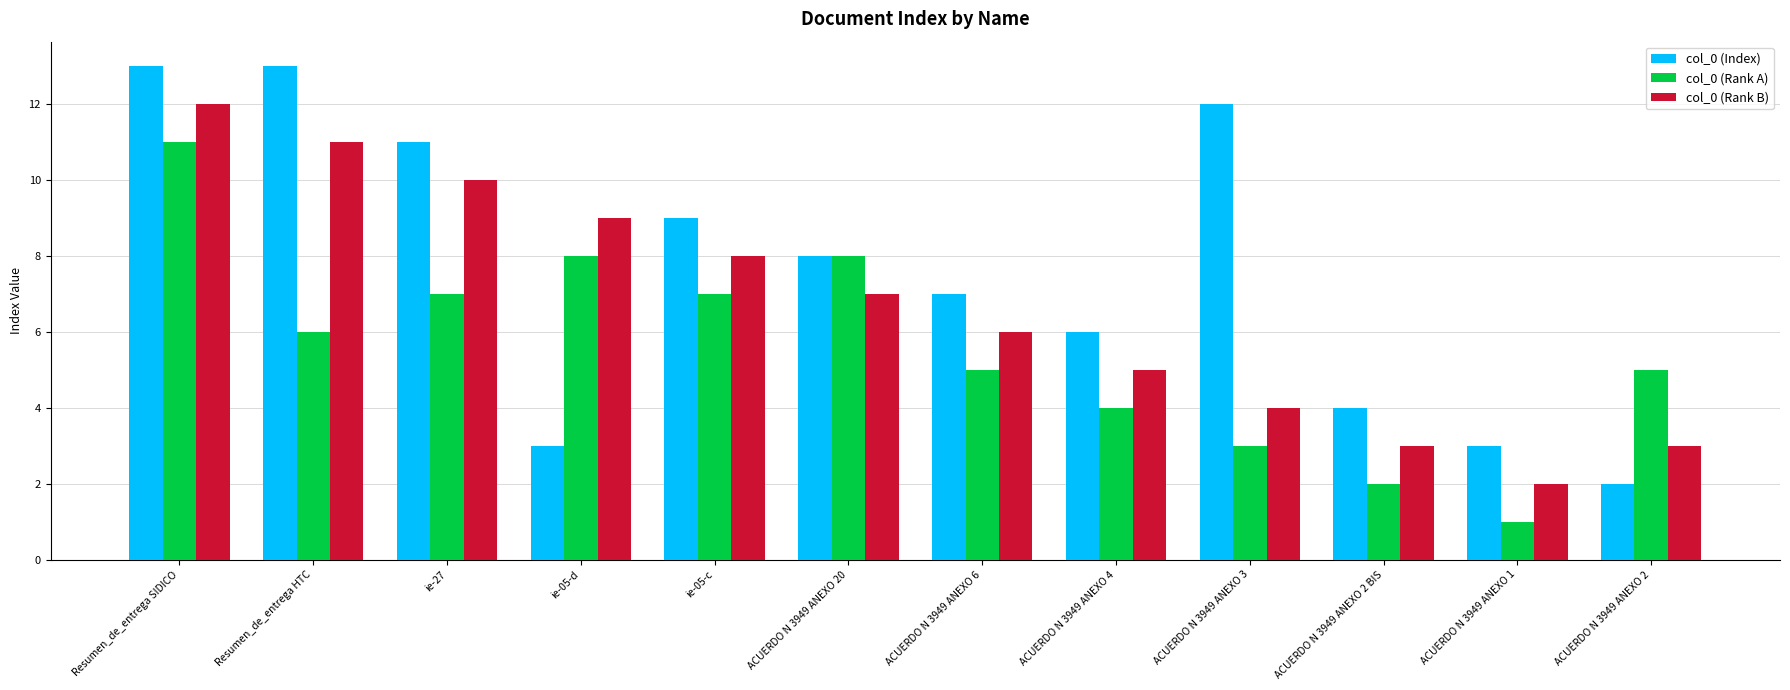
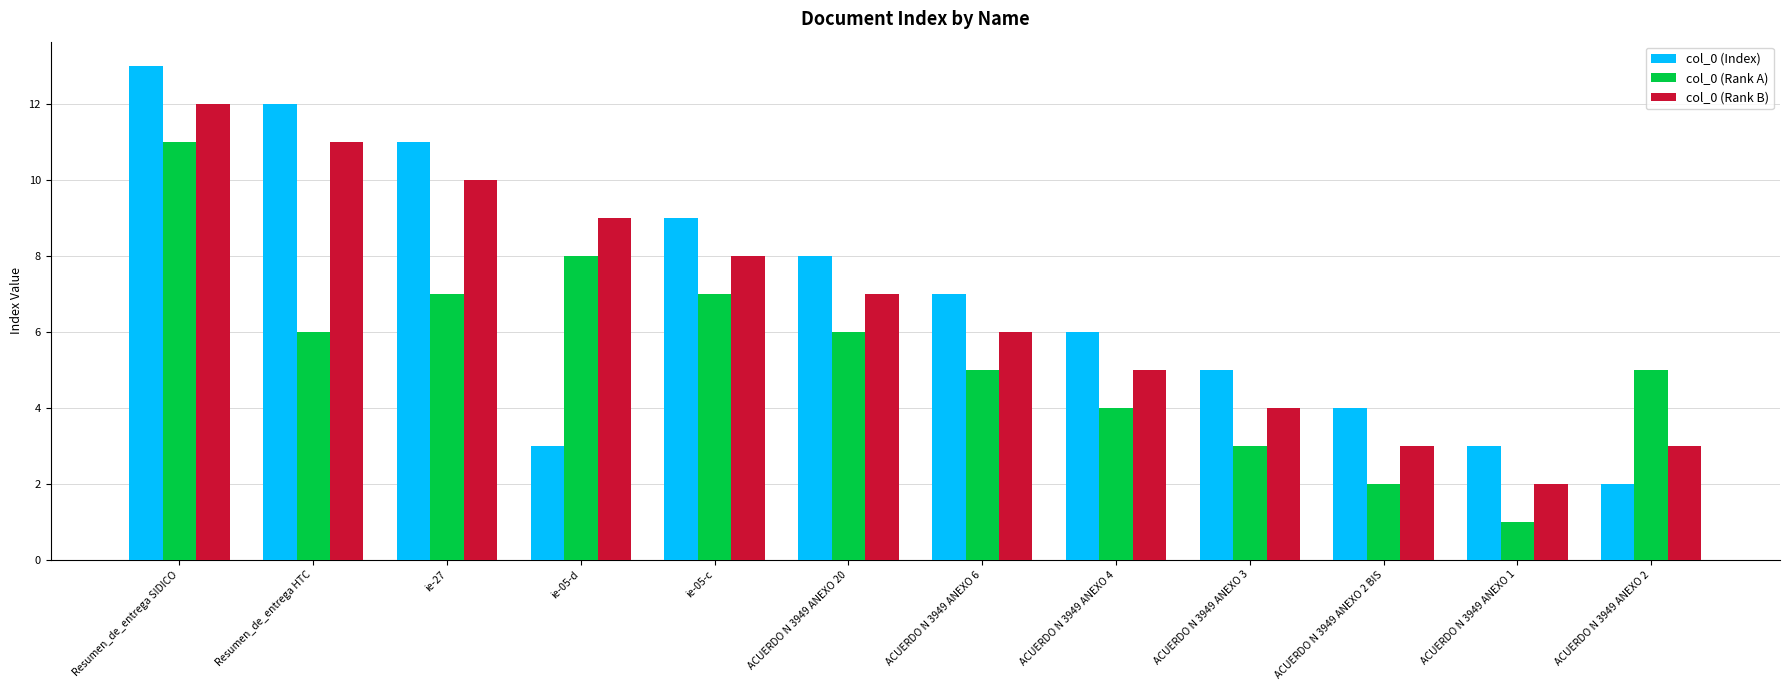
  {
    "col_0 (Index)": {
      "Resumen_de_entrega SIDICO": 13,
-     "Resumen_de_entrega HTC": 13,
+     "Resumen_de_entrega HTC": 12,
      "ie-27": 11,
      "ie-05-d": 3,
      "ie-05-c": 9,
      "ACUERDO N 3949 ANEXO 20": 8,
      "ACUERDO N 3949 ANEXO 6": 7,
      "ACUERDO N 3949 ANEXO 4": 6,
-     "ACUERDO N 3949 ANEXO 3": 12,
+     "ACUERDO N 3949 ANEXO 3": 5,
      "ACUERDO N 3949 ANEXO 2 BIS": 4,
      "ACUERDO N 3949 ANEXO 1": 3,
      "ACUERDO N 3949 ANEXO 2": 2
    },
    "col_0 (Rank A)": {
      "Resumen_de_entrega SIDICO": 11,
      "Resumen_de_entrega HTC": 6,
      "ie-27": 7,
      "ie-05-d": 8,
      "ie-05-c": 7,
-     "ACUERDO N 3949 ANEXO 20": 8,
+     "ACUERDO N 3949 ANEXO 20": 6,
      "ACUERDO N 3949 ANEXO 6": 5,
      "ACUERDO N 3949 ANEXO 4": 4,
      "ACUERDO N 3949 ANEXO 3": 3,
      "ACUERDO N 3949 ANEXO 2 BIS": 2,
      "ACUERDO N 3949 ANEXO 1": 1,
      "ACUERDO N 3949 ANEXO 2": 5
    },
    "col_0 (Rank B)": {
      "Resumen_de_entrega SIDICO": 12,
      "Resumen_de_entrega HTC": 11,
      "ie-27": 10,
      "ie-05-d": 9,
      "ie-05-c": 8,
      "ACUERDO N 3949 ANEXO 20": 7,
      "ACUERDO N 3949 ANEXO 6": 6,
      "ACUERDO N 3949 ANEXO 4": 5,
      "ACUERDO N 3949 ANEXO 3": 4,
      "ACUERDO N 3949 ANEXO 2 BIS": 3,
      "ACUERDO N 3949 ANEXO 1": 2,
      "ACUERDO N 3949 ANEXO 2": 3
    }
  }
